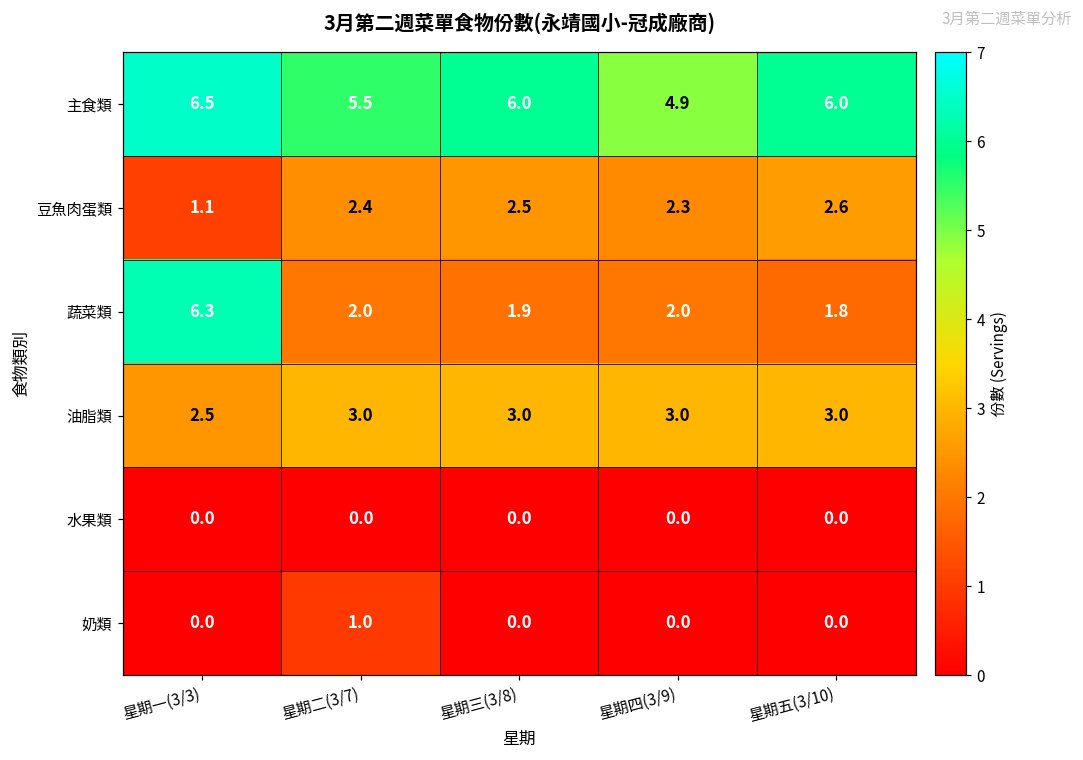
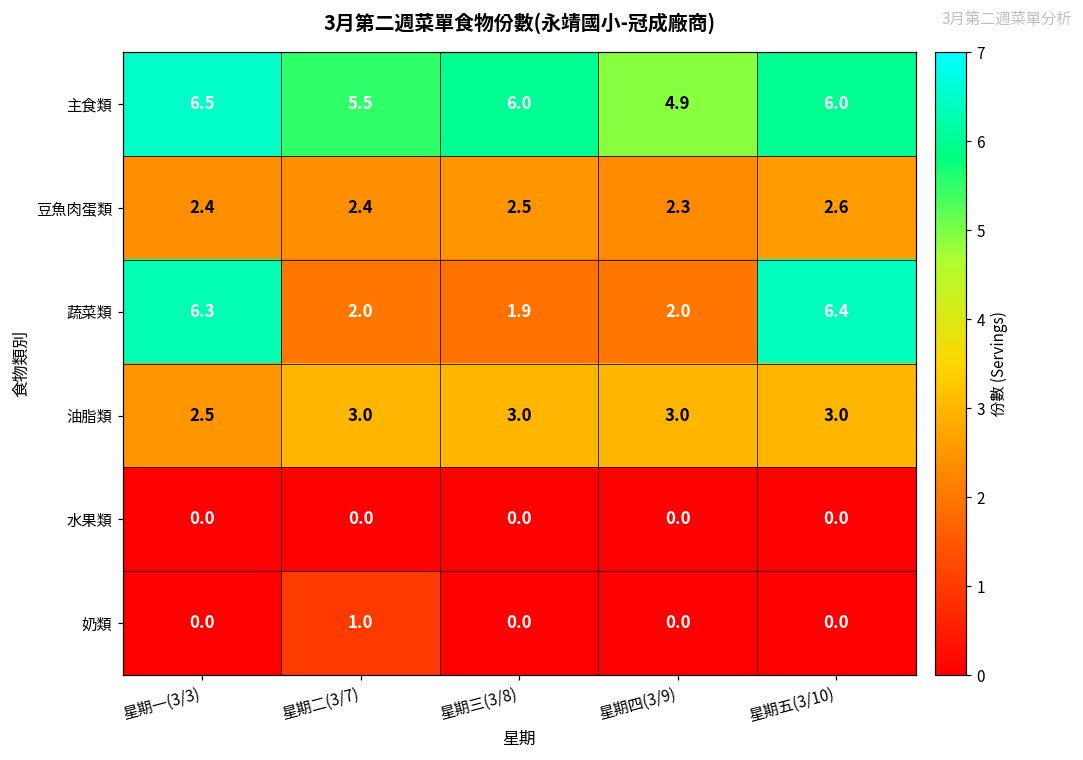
  {
    "主食類": {
      "星期一(3/3)": 6.5,
      "星期二(3/7)": 5.5,
      "星期三(3/8)": 6.0,
      "星期四(3/9)": 4.9,
      "星期五(3/10)": 6.0
    },
    "豆魚肉蛋類": {
-     "星期一(3/3)": 1.1,
+     "星期一(3/3)": 2.4,
      "星期二(3/7)": 2.4,
      "星期三(3/8)": 2.5,
      "星期四(3/9)": 2.3,
      "星期五(3/10)": 2.6
    },
    "蔬菜類": {
      "星期一(3/3)": 6.3,
      "星期二(3/7)": 2.0,
      "星期三(3/8)": 1.9,
      "星期四(3/9)": 2.0,
-     "星期五(3/10)": 1.8
+     "星期五(3/10)": 6.4
    },
    "油脂類": {
      "星期一(3/3)": 2.5,
      "星期二(3/7)": 3.0,
      "星期三(3/8)": 3.0,
      "星期四(3/9)": 3.0,
      "星期五(3/10)": 3.0
    },
    "水果類": {
      "星期一(3/3)": 0.0,
      "星期二(3/7)": 0.0,
      "星期三(3/8)": 0.0,
      "星期四(3/9)": 0.0,
      "星期五(3/10)": 0.0
    },
    "奶類": {
      "星期一(3/3)": 0.0,
      "星期二(3/7)": 1.0,
      "星期三(3/8)": 0.0,
      "星期四(3/9)": 0.0,
      "星期五(3/10)": 0.0
    }
  }
